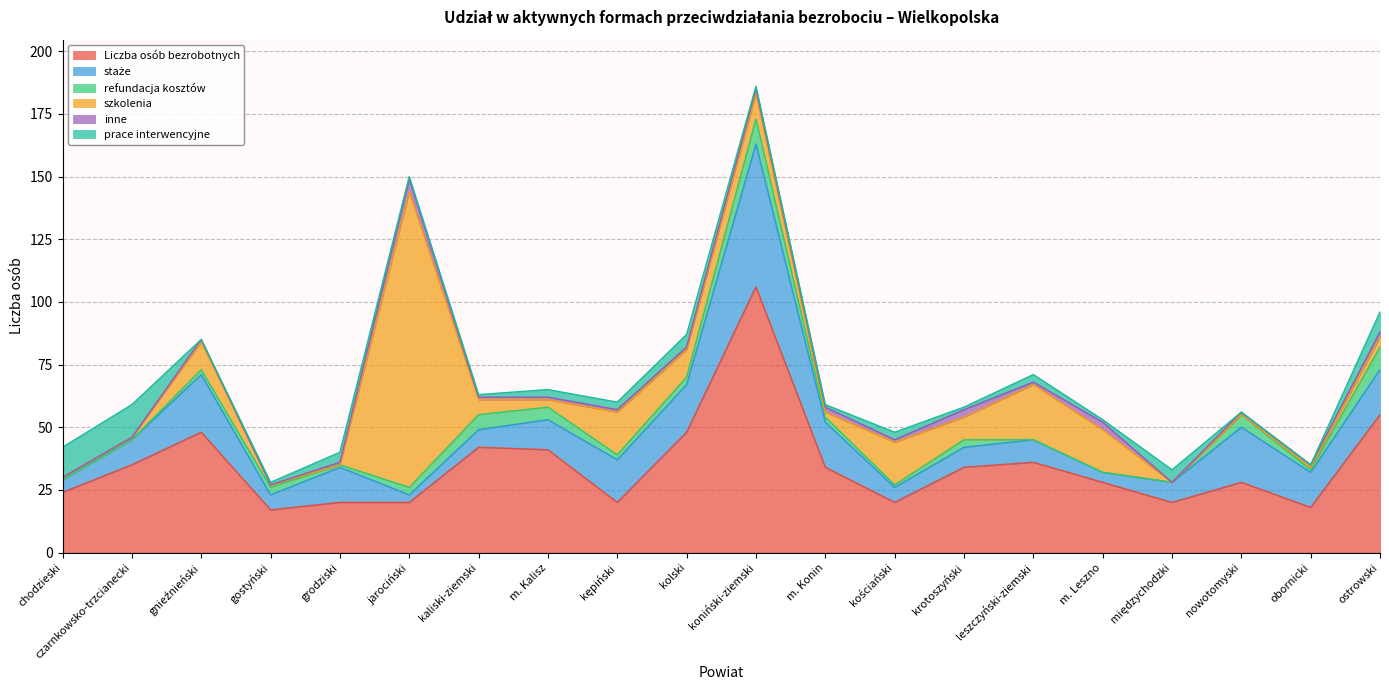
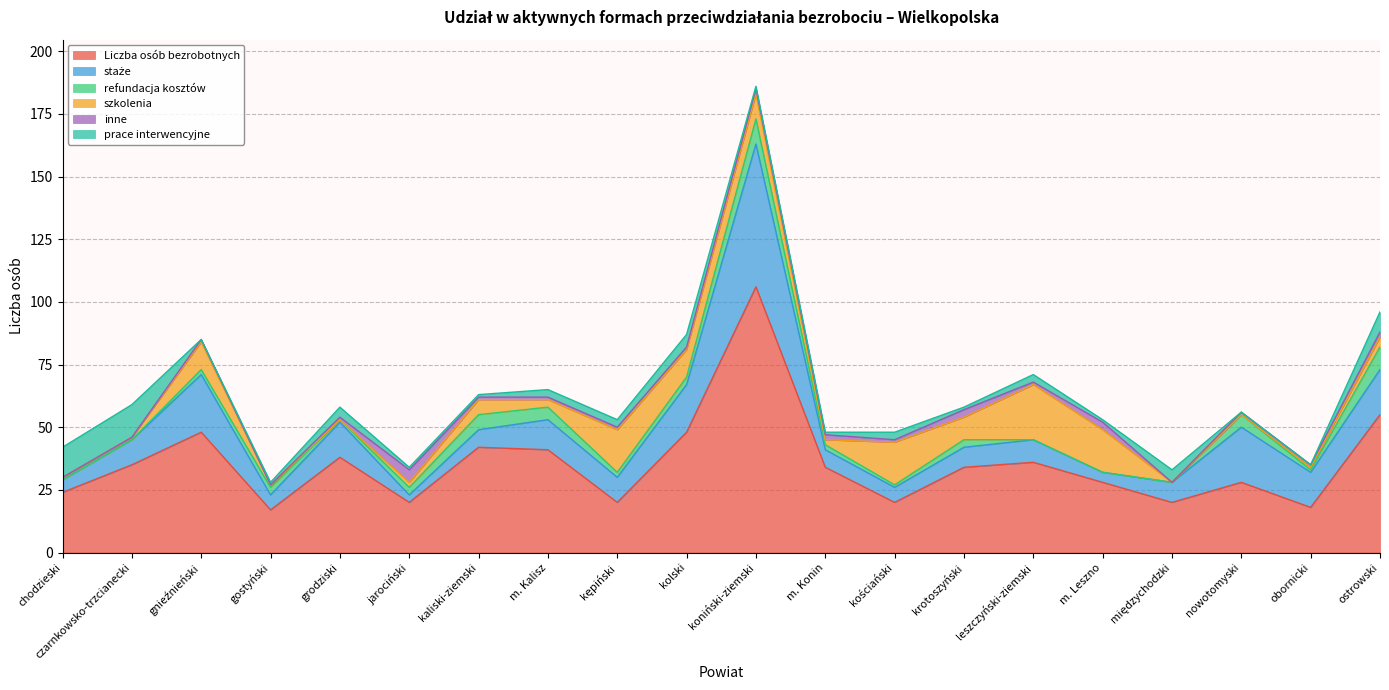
  {
    "Liczba osób bezrobotnych": {
      "chodzieski": 24,
      "czarnkowsko-trzcianecki": 35,
      "gnieźnieński": 48,
      "gostyński": 17,
-     "grodziski": 20,
+     "grodziski": 38,
      "jarociński": 20,
      "kaliski-ziemski": 42,
      "m. Kalisz": 41,
      "kępiński": 20,
      "kolski": 48,
      "koniński-ziemski": 106,
      "m. Konin": 34,
      "kościański": 20,
      "krotoszyński": 34,
      "leszczyński-ziemski": 36,
      "m. Leszno": 28,
      "międzychodzki": 20,
      "nowotomyski": 28,
      "obornicki": 18,
      "ostrowski": 55
    },
    "staże": {
      "gnieźnieński": 23,
      "gostyński": 6,
      "jarociński": 3,
      "kaliski-ziemski": 7,
      "m. Kalisz": 12,
-     "kępiński": 17,
+     "kępiński": 10,
      "kolski": 19,
      "koniński-ziemski": 57,
-     "m. Konin": 18,
+     "m. Konin": 7,
      "kościański": 6,
      "krotoszyński": 8,
      "nowotomyski": 22,
      "ostrowski": 18
    },
    "szkolenia": {
-     "jarociński": 118,
+     "jarociński": 2,
      "koniński-ziemski": 10,
      "m. Konin": 2,
      "krotoszyński": 9,
      "m. Leszno": 17,
      "ostrowski": 4
    },
    "inne": {
      "ostrowski": 2
    }
  }
